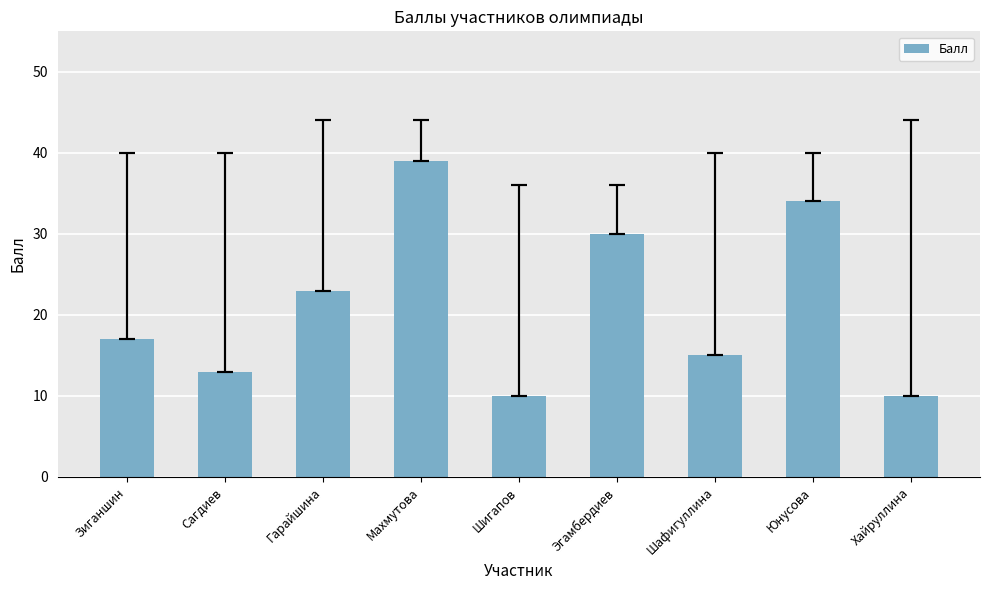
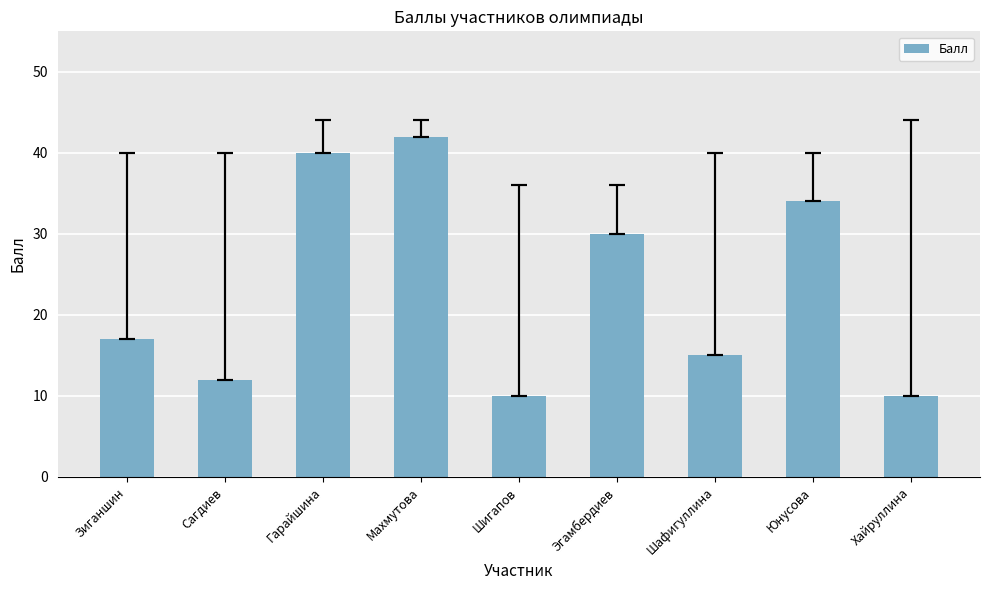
  {
    "Балл": {
      "Зиганшин": 17,
-     "Сагдиев": 13,
-     "Гарайшина": 23,
-     "Махмутова": 39,
+     "Сагдиев": 12,
+     "Гарайшина": 40,
+     "Махмутова": 42,
      "Шигапов": 10,
      "Эгамбердиев": 30,
      "Шафигуллина": 15,
      "Юнусова": 34,
      "Хайруллина": 10
    }
  }
